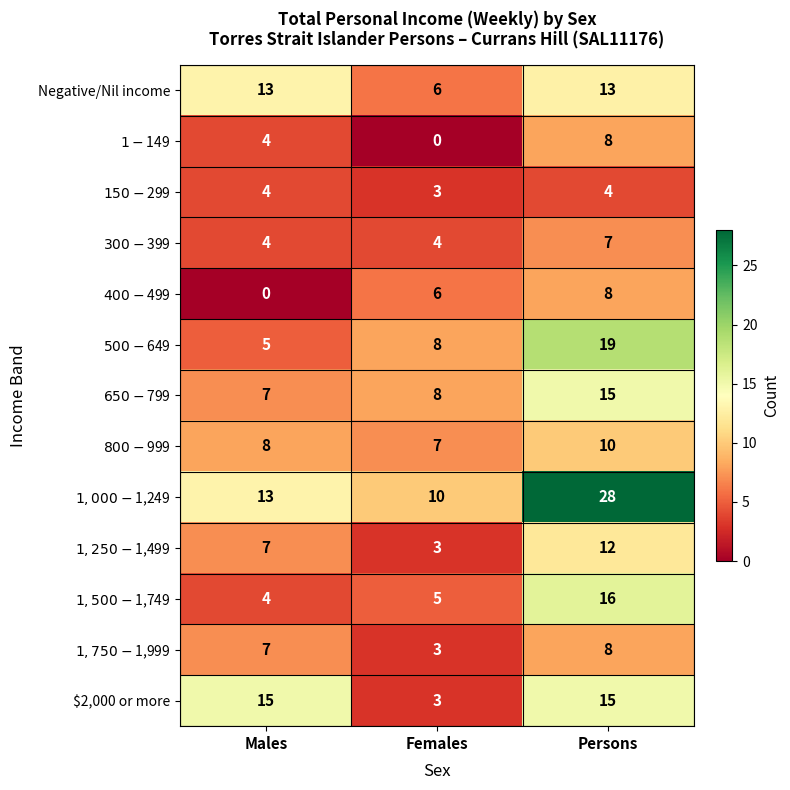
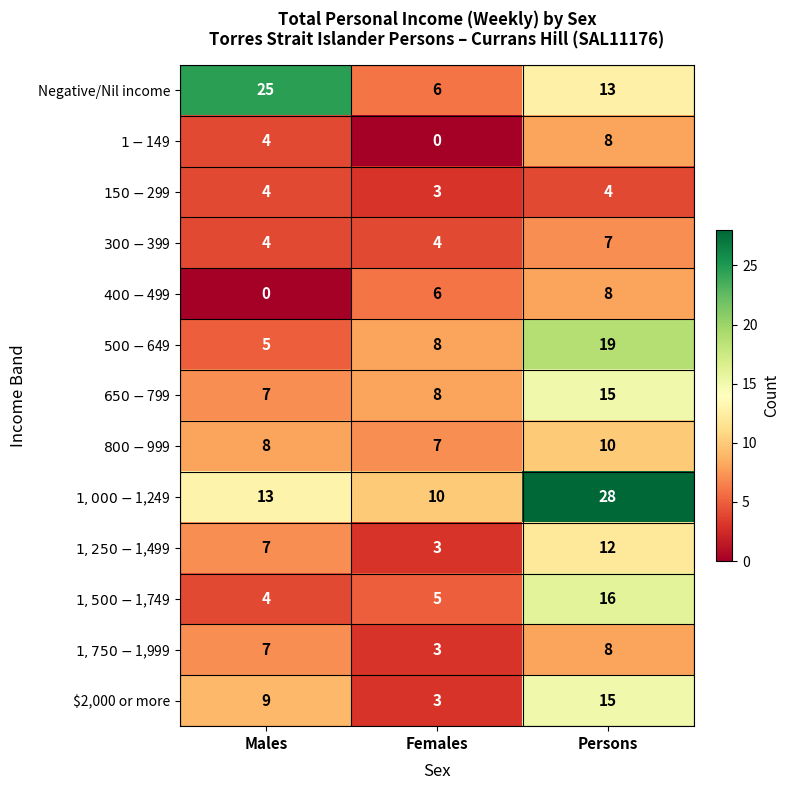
  {
    "Negative/Nil income": {
-     "Males": 13,
+     "Males": 25,
      "Females": 6,
      "Persons": 13
    },
    "$2,000 or more": {
-     "Males": 15,
+     "Males": 9,
      "Females": 3,
      "Persons": 15
    }
  }
